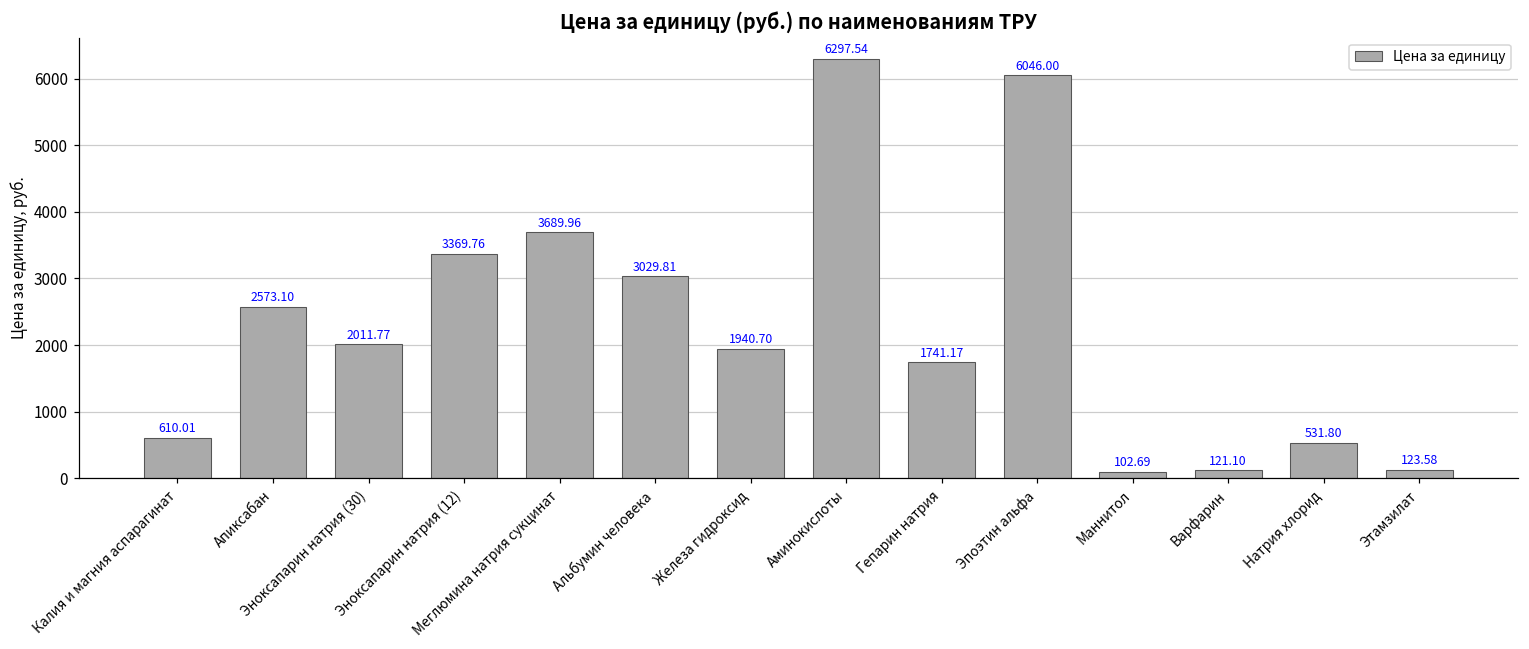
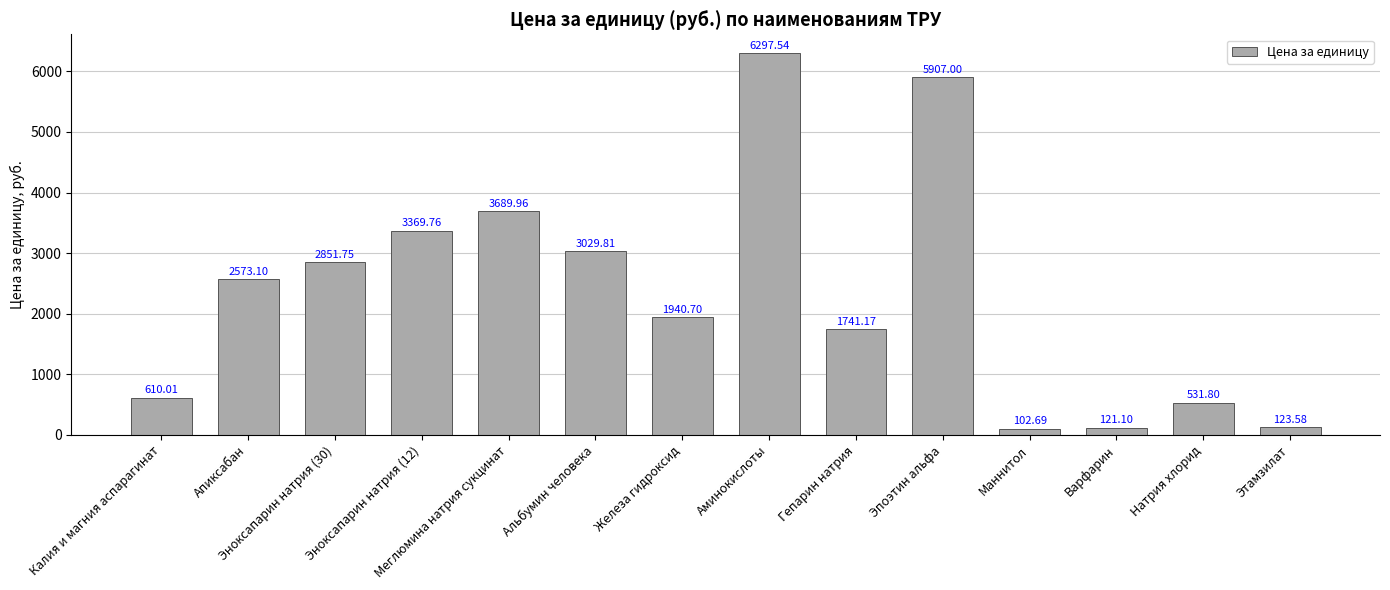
  {
    "Калия и магния аспарагинат": 610.01,
    "Апиксабан": 2573.10,
-   "Эноксапарин натрия (30)": 2011.77,
+   "Эноксапарин натрия (30)": 2851.75,
    "Эноксапарин натрия (12)": 3369.76,
    "Меглюмина натрия сукцинат": 3689.96,
    "Альбумин человека": 3029.81,
    "Железа гидроксид": 1940.70,
    "Аминокислоты": 6297.54,
    "Гепарин натрия": 1741.17,
-   "Эпоэтин альфа": 6046.00,
+   "Эпоэтин альфа": 5907.00,
    "Маннитол": 102.69,
    "Варфарин": 121.10,
    "Натрия хлорид": 531.80,
    "Этамзилат": 123.58
  }
